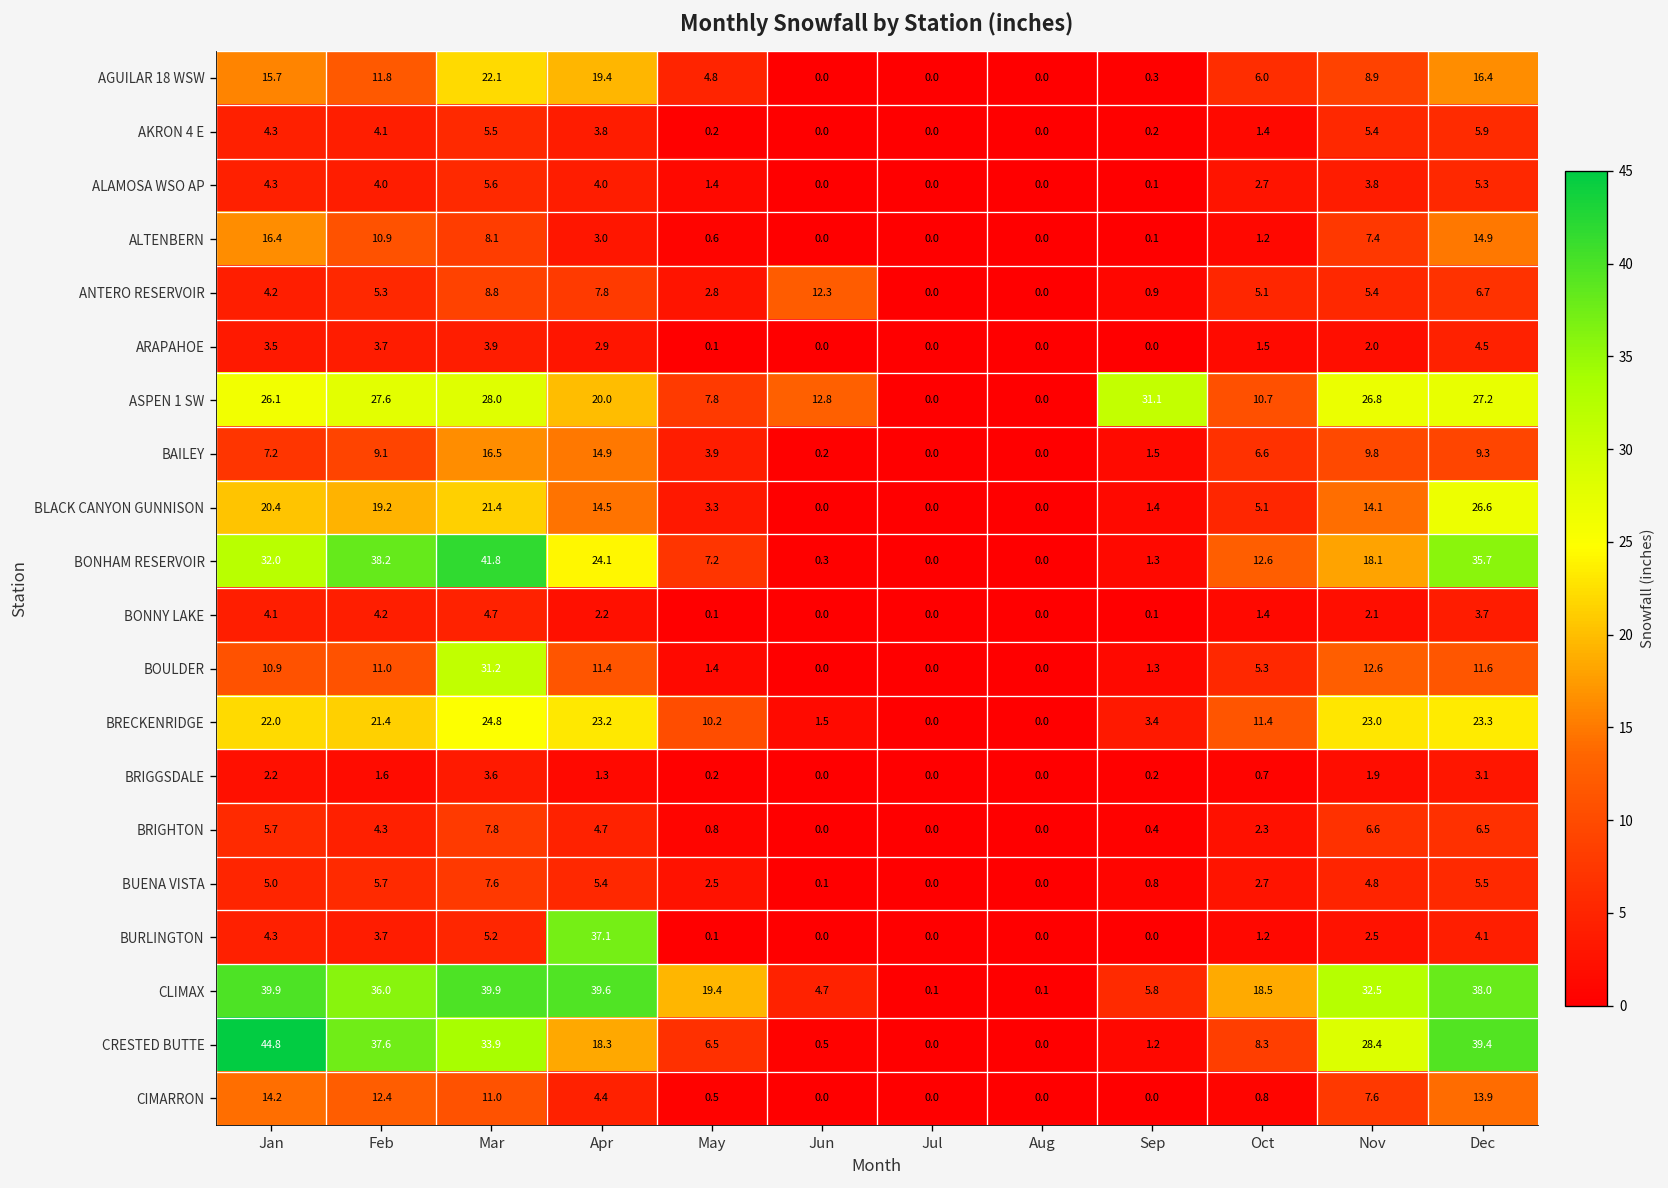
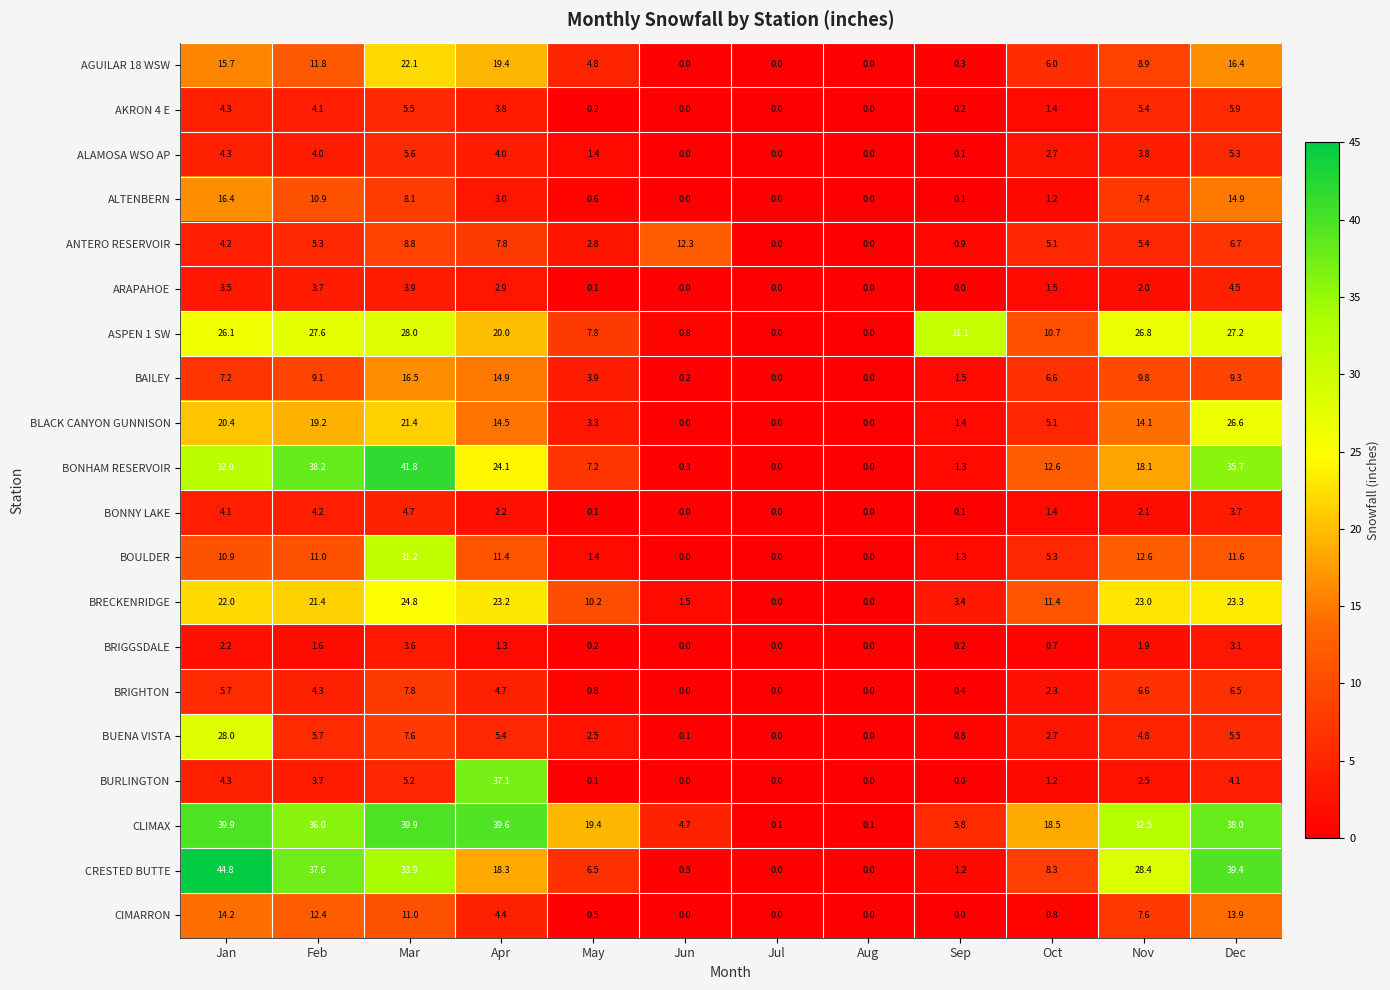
  {
    "ASPEN 1 SW": {
      "Jan": 26.1,
      "Feb": 27.6,
      "Mar": 28.0,
      "Apr": 20.0,
      "May": 7.8,
-     "Jun": 12.8,
+     "Jun": 0.8,
      "Jul": 0.0,
      "Aug": 0.0,
      "Sep": 31.1,
      "Oct": 10.7,
      "Nov": 26.8,
      "Dec": 27.2
    },
    "BUENA VISTA": {
-     "Jan": 5.0,
+     "Jan": 28.0,
      "Feb": 5.7,
      "Mar": 7.6,
      "Apr": 5.4,
      "May": 2.5,
      "Jun": 0.1,
      "Jul": 0.0,
      "Aug": 0.0,
      "Sep": 0.8,
      "Oct": 2.7,
      "Nov": 4.8,
      "Dec": 5.5
    }
  }
